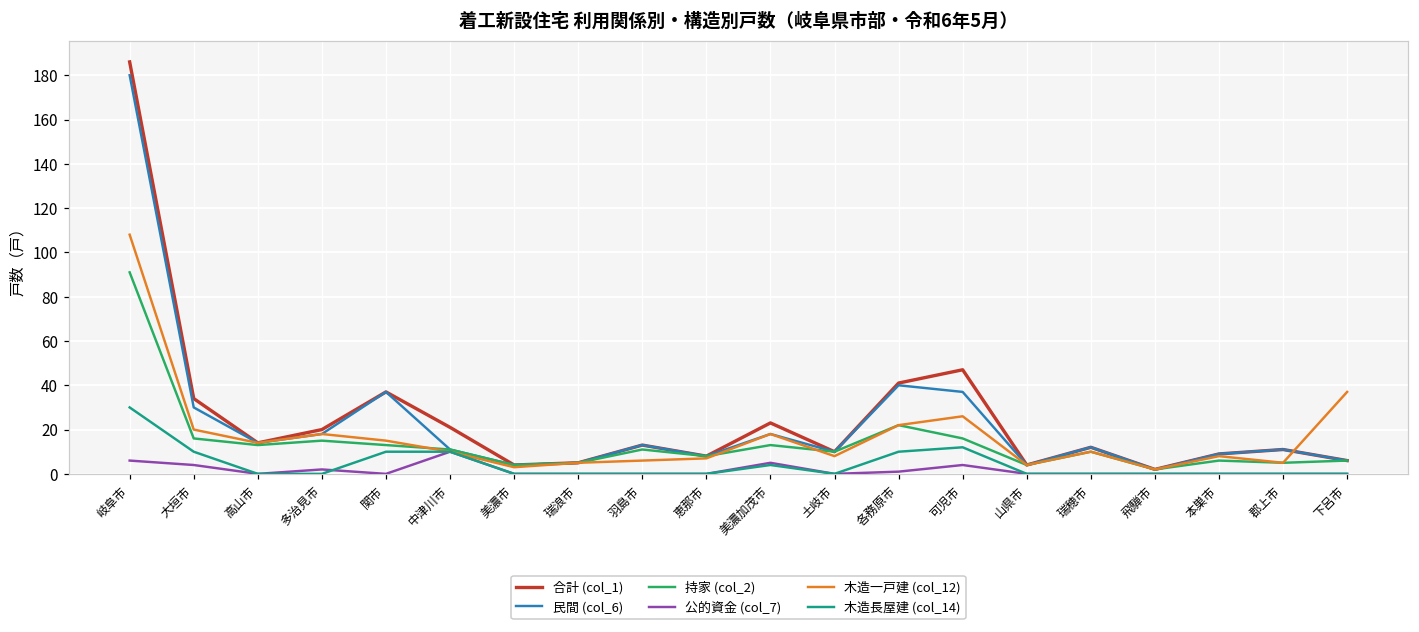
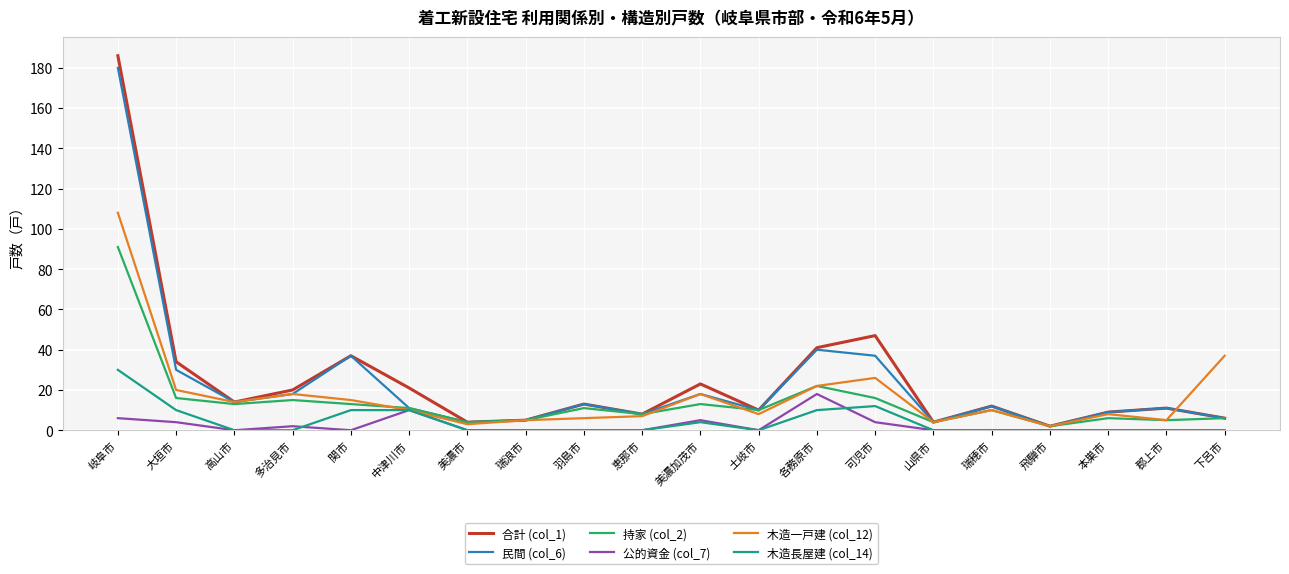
  {
    "合計 (col_1)": {
      "岐阜市": 186,
      "大垣市": 34,
      "多治見市": 20,
      "中津川市": 21,
      "美濃加茂市": 23,
      "可児市": 47
    },
    "民間 (col_6)": {
      "岐阜市": 180,
      "大垣市": 30,
      "可児市": 37
    },
    "公的資金 (col_7)": {
      "岐阜市": 6,
      "大垣市": 4,
      "多治見市": 2,
      "関市": 0,
-     "各務原市": 1,
+     "各務原市": 18,
      "可児市": 4
    },
    "木造一戸建 (col_12)": {
      "岐阜市": 108,
      "大垣市": 20,
      "関市": 15,
      "羽島市": 6,
      "土岐市": 8,
      "可児市": 26,
      "下呂市": 37
    }
  }
